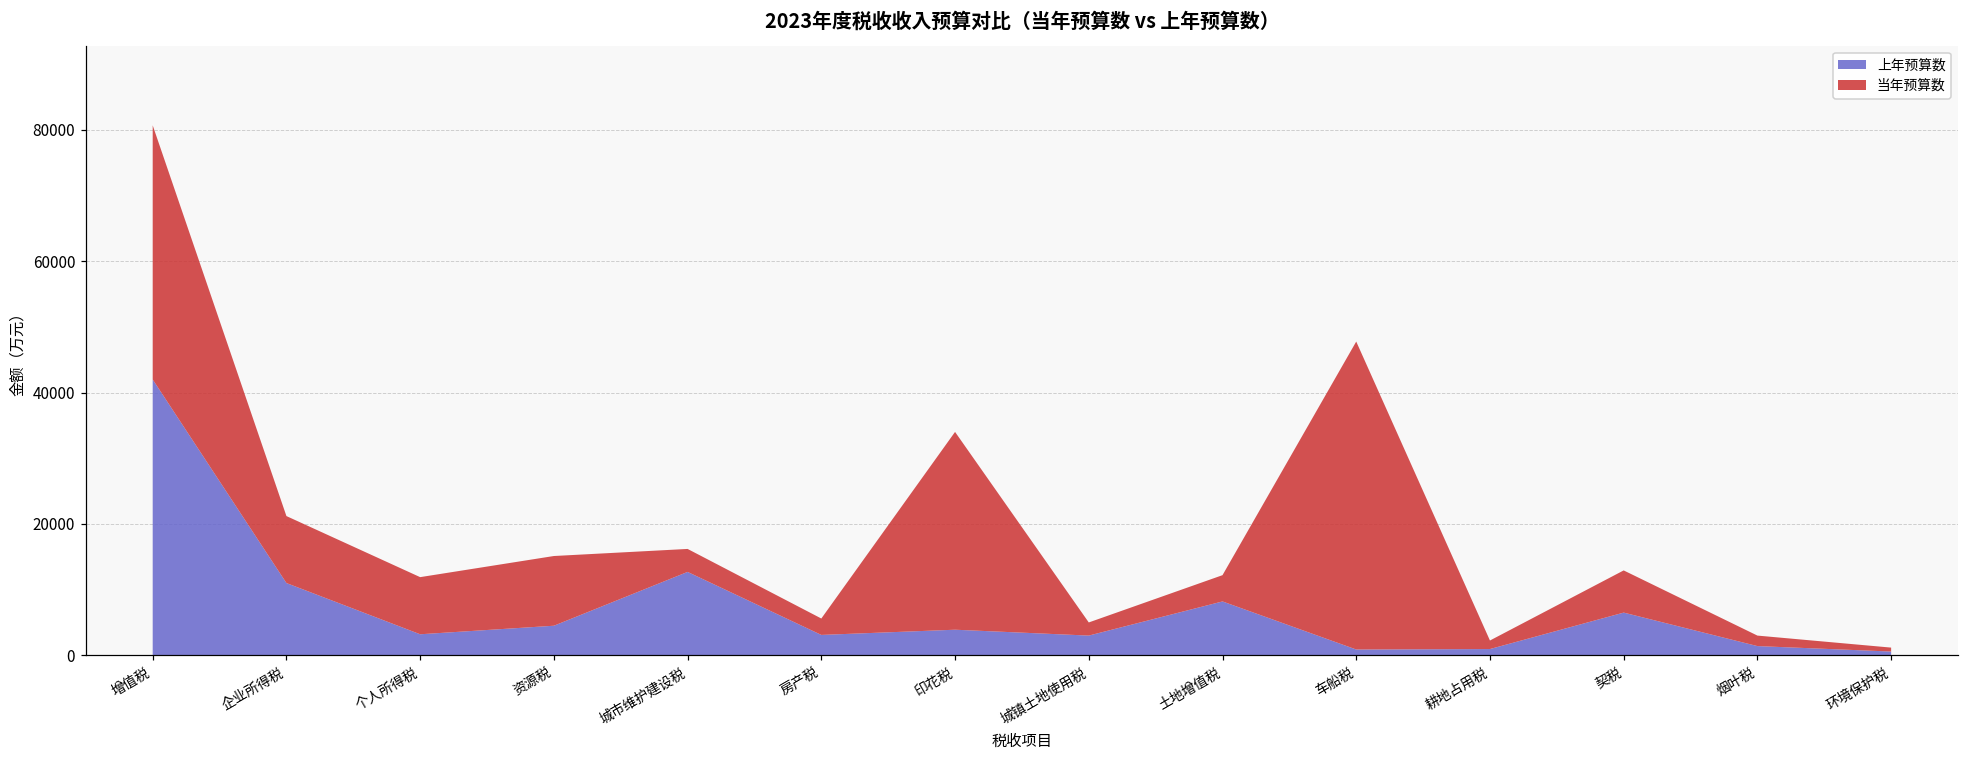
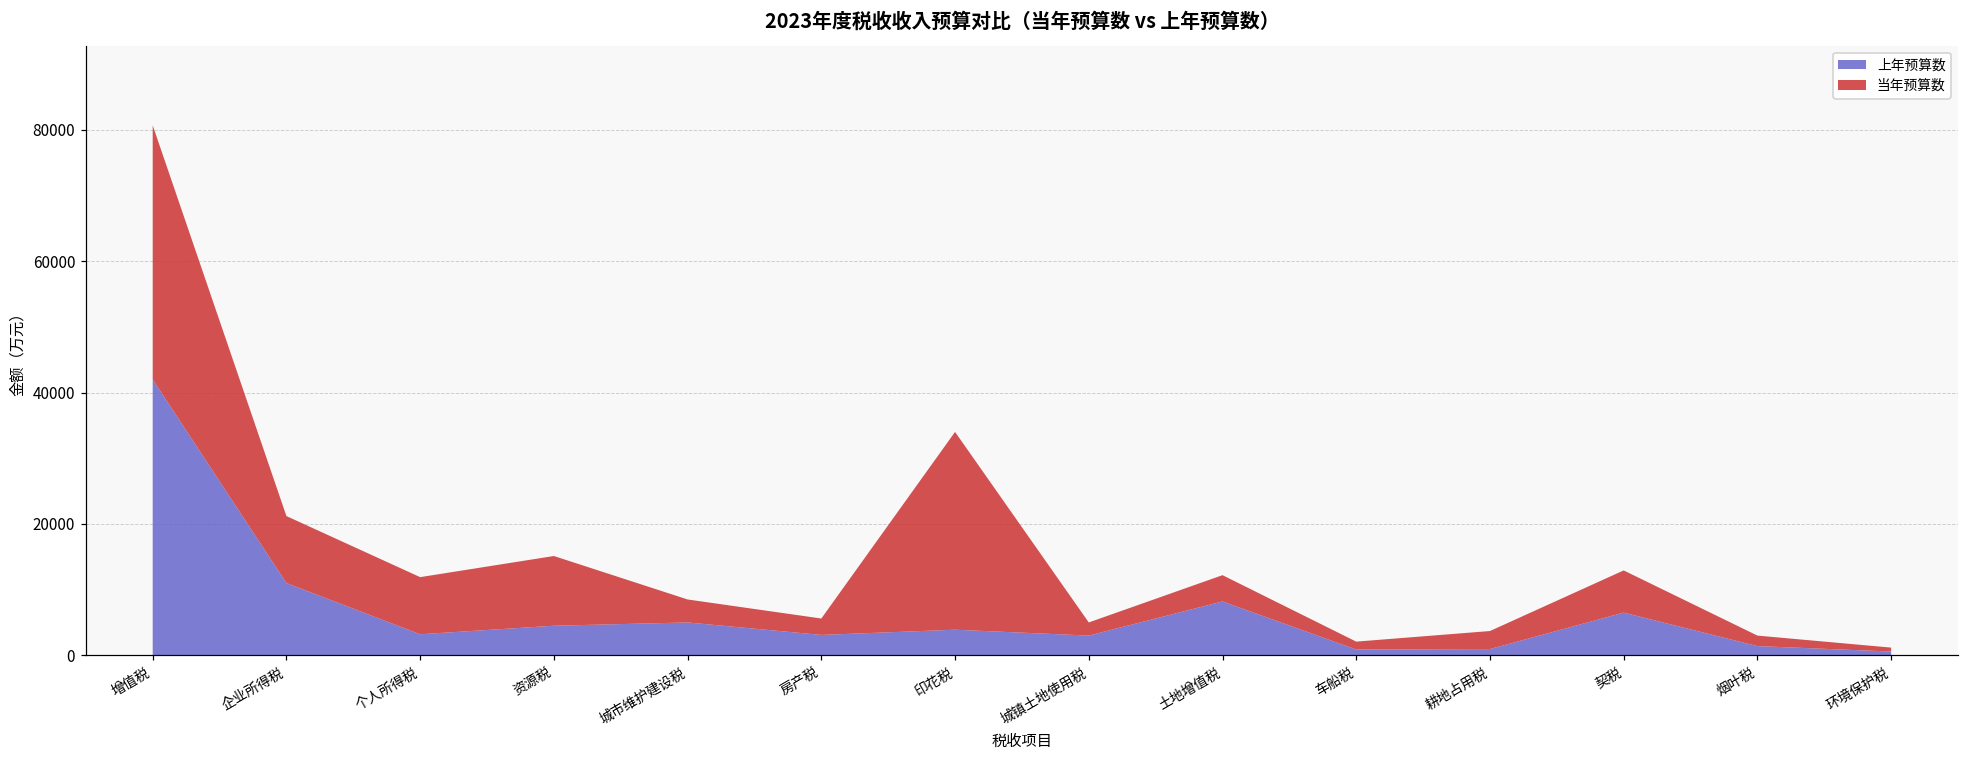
  {
    "上年预算数": {
      "增值税": 42000,
      "企业所得税": 11000,
      "个人所得税": 3000,
      "资源税": 5000,
-     "城市维护建设税": 13000,
+     "城市维护建设税": 5000,
      "房产税": 3000,
      "印花税": 4000,
      "城镇土地使用税": 3000,
      "土地增值税": 8000,
      "车船税": 1000,
      "耕地占用税": 1000,
      "契税": 7000,
      "烟叶税": 1000,
      "环境保护税": 1000
    },
    "当年预算数": {
      "增值税": 39000,
      "企业所得税": 10000,
      "个人所得税": 9000,
      "资源税": 11000,
      "城市维护建设税": 4000,
      "房产税": 3000,
      "印花税": 30000,
      "城镇土地使用税": 2000,
      "土地增值税": 4000,
-     "车船税": 47000,
-     "耕地占用税": 1000,
+     "车船税": 1000,
+     "耕地占用税": 3000,
      "契税": 6000,
      "烟叶税": 2000,
      "环境保护税": 1000
    }
  }
